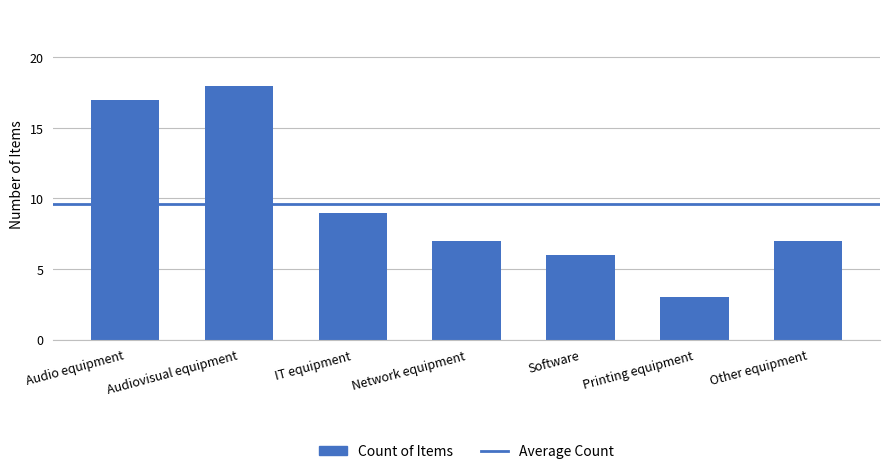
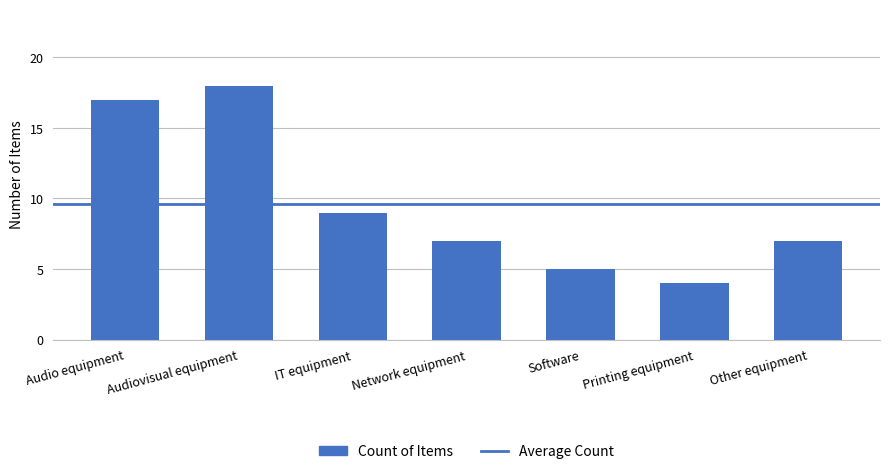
  {
    "Audio equipment": 17,
    "Audiovisual equipment": 18,
    "IT equipment": 9,
    "Network equipment": 7,
-   "Software": 6,
-   "Printing equipment": 3,
+   "Software": 5,
+   "Printing equipment": 4,
    "Other equipment": 7
  }
